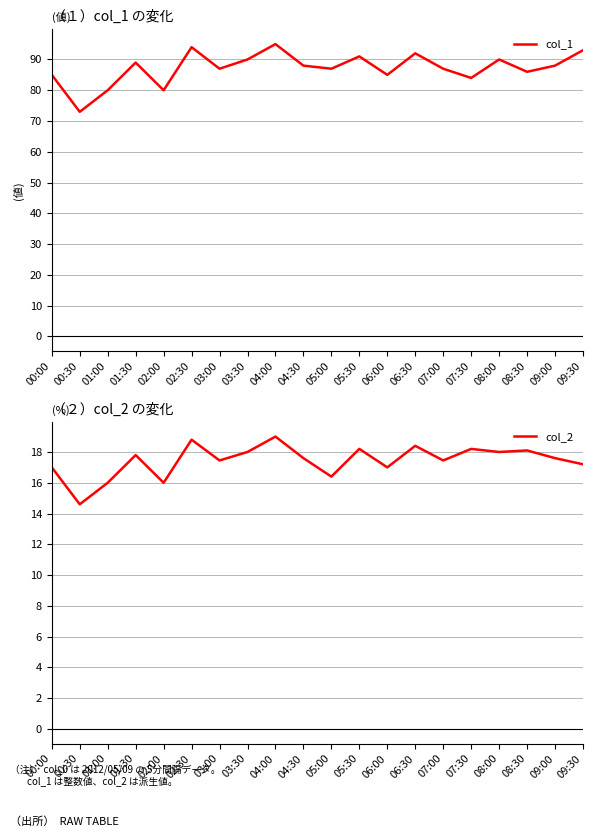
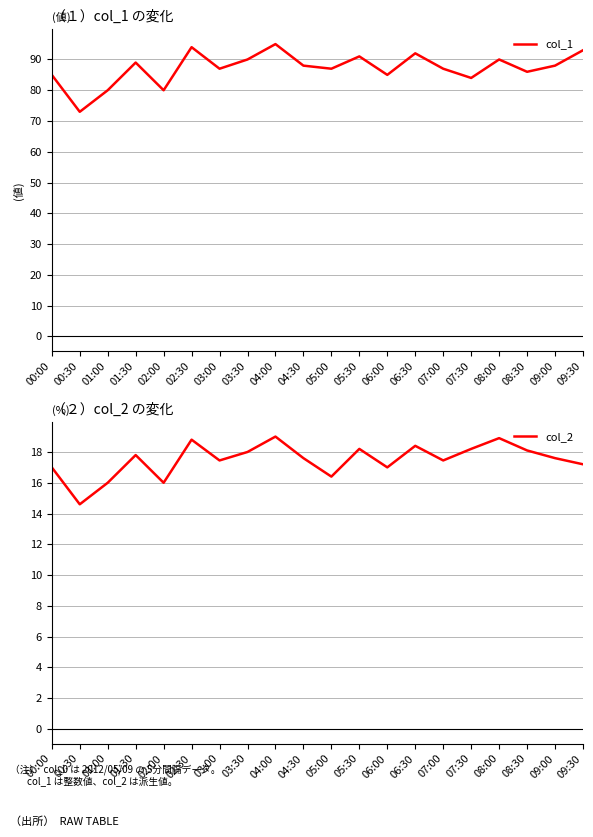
  {
    "（１）col_1 の変化": {
      "00:00": 85,
      "00:30": 73,
      "01:00": 80,
      "01:30": 89,
      "02:00": 80,
      "02:30": 94,
      "03:00": 87,
      "03:30": 90,
      "04:00": 95,
      "04:30": 88,
      "05:00": 87,
      "05:30": 91,
      "06:00": 85,
      "06:30": 92,
      "07:00": 87,
      "07:30": 84,
      "08:00": 90,
      "08:30": 86,
      "09:00": 88,
      "09:30": 93
    },
    "（２）col_2 の変化": {
      "00:00": 17.0,
      "00:30": 14.6,
      "01:00": 16.0,
      "01:30": 17.8,
      "02:00": 16.0,
      "02:30": 18.8,
      "03:00": 17.5,
      "03:30": 18.0,
      "04:00": 19.0,
      "04:30": 17.6,
      "05:00": 16.4,
      "05:30": 18.2,
      "06:00": 17.0,
      "06:30": 18.4,
      "07:00": 17.5,
      "07:30": 18.2,
-     "08:00": 18.0,
+     "08:00": 18.9,
      "08:30": 18.1,
      "09:00": 17.6,
      "09:30": 17.2
    }
  }
